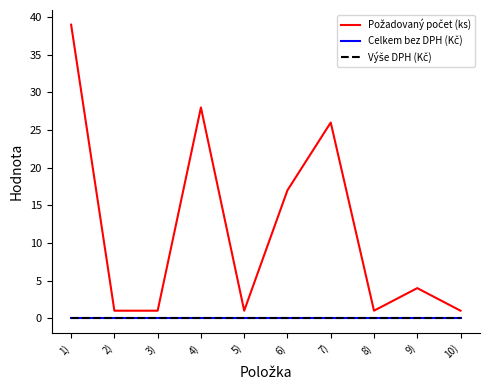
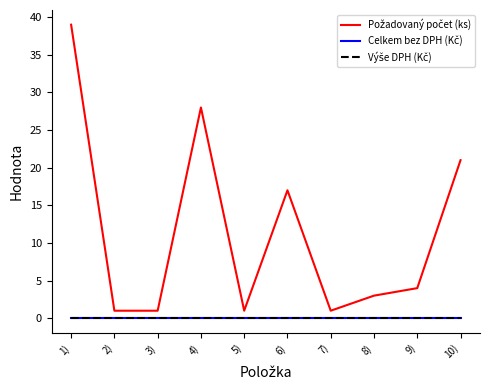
  {
    "Požadovaný počet (ks)": {
      "1)": 39,
      "2)": 1,
      "3)": 1,
      "4)": 28,
      "5)": 1,
      "6)": 17,
-     "7)": 26,
-     "8)": 1,
+     "7)": 1,
+     "8)": 3,
      "9)": 4,
-     "10)": 1
+     "10)": 21
    },
    "Výše DPH (Kč)": {
      "1)": 0,
      "2)": 0,
      "3)": 0,
      "4)": 0,
      "5)": 0,
      "6)": 0,
      "7)": 0,
      "8)": 0,
      "9)": 0,
      "10)": 0
    }
  }
